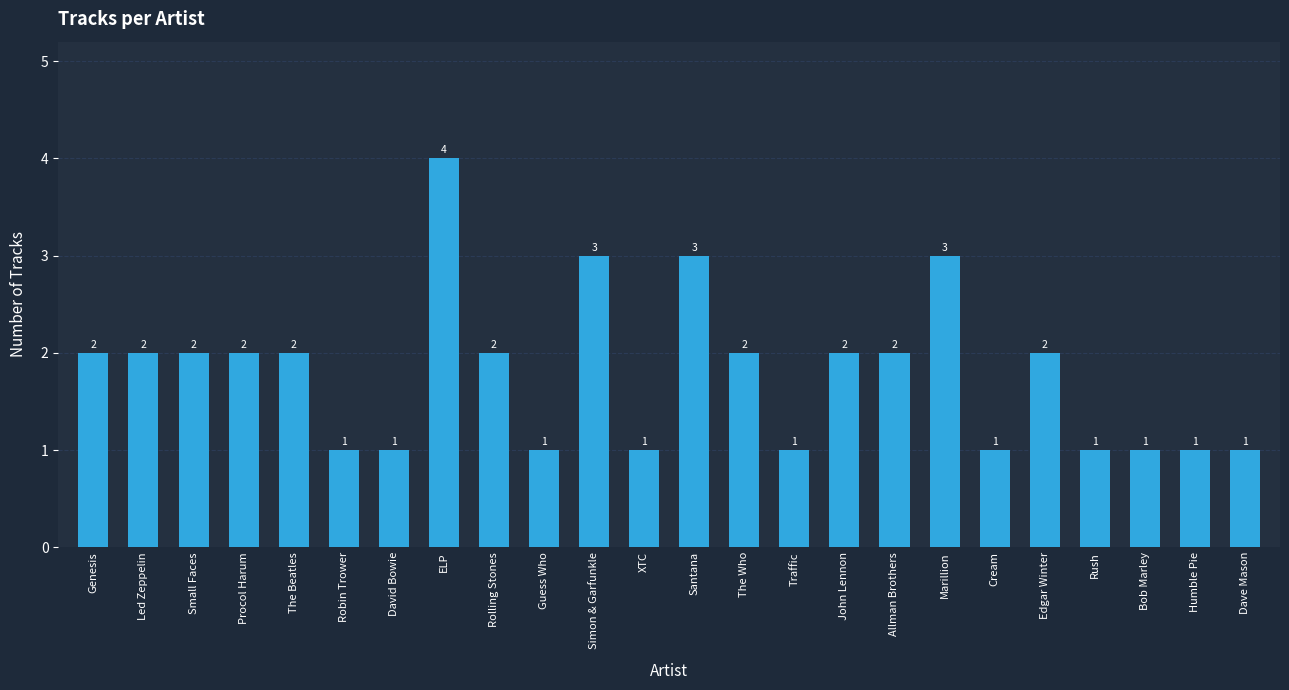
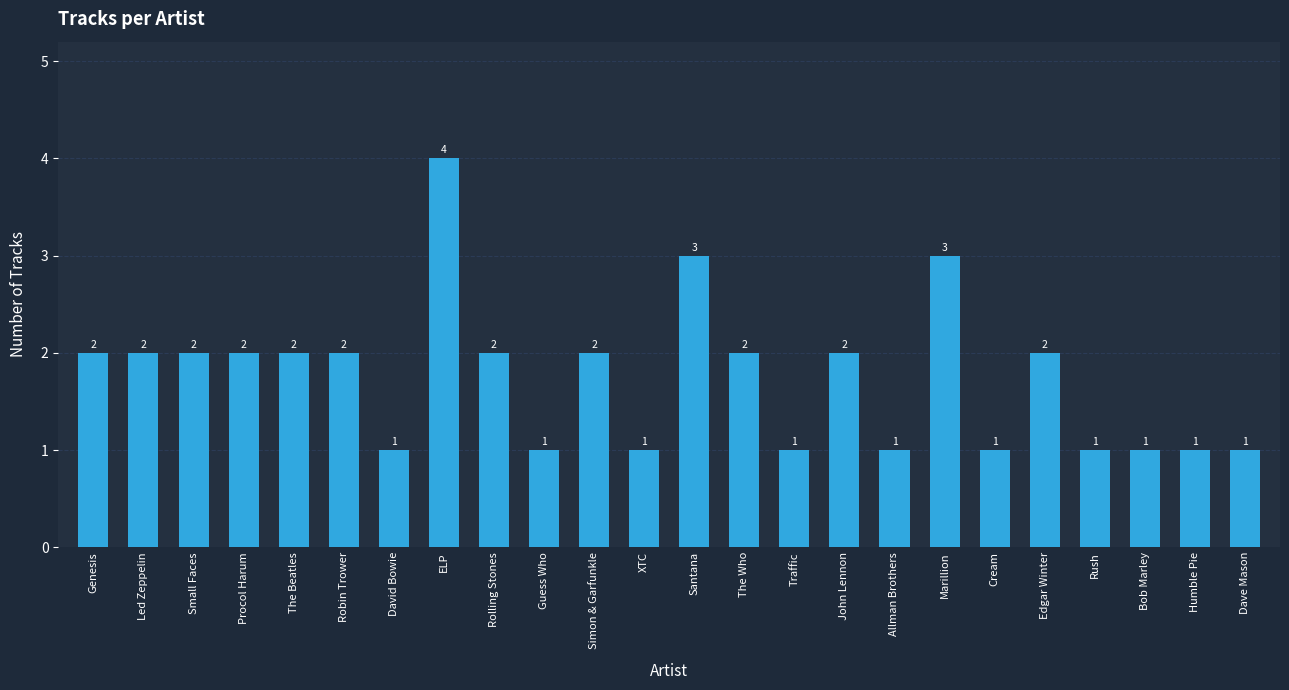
  {
    "Genesis": 2,
    "Led Zeppelin": 2,
    "Small Faces": 2,
    "Procol Harum": 2,
    "The Beatles": 2,
-   "Robin Trower": 1,
+   "Robin Trower": 2,
    "David Bowie": 1,
    "ELP": 4,
    "Rolling Stones": 2,
    "Guess Who": 1,
-   "Simon & Garfunkle": 3,
+   "Simon & Garfunkle": 2,
    "XTC": 1,
    "Santana": 3,
    "The Who": 2,
    "Traffic": 1,
    "John Lennon": 2,
-   "Allman Brothers": 2,
+   "Allman Brothers": 1,
    "Marillion": 3,
    "Cream": 1,
    "Edgar Winter": 2,
    "Rush": 1,
    "Bob Marley": 1,
    "Humble Pie": 1,
    "Dave Mason": 1
  }
